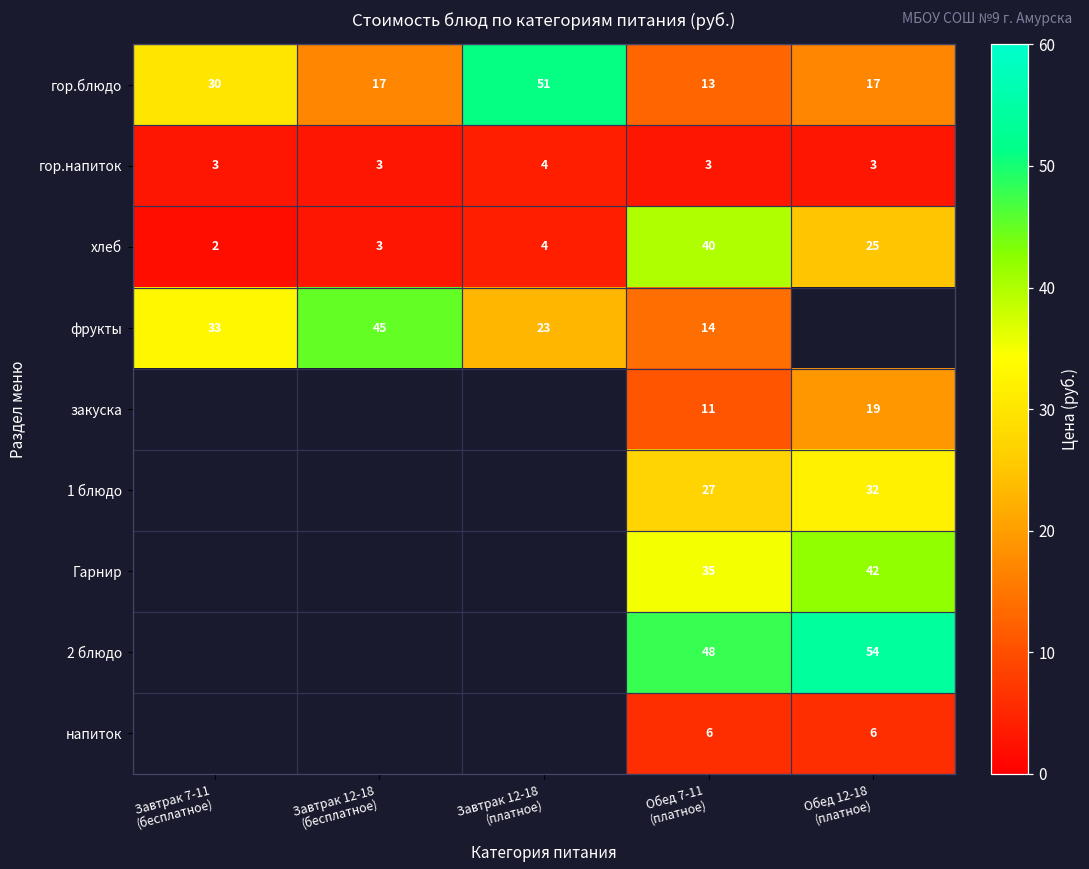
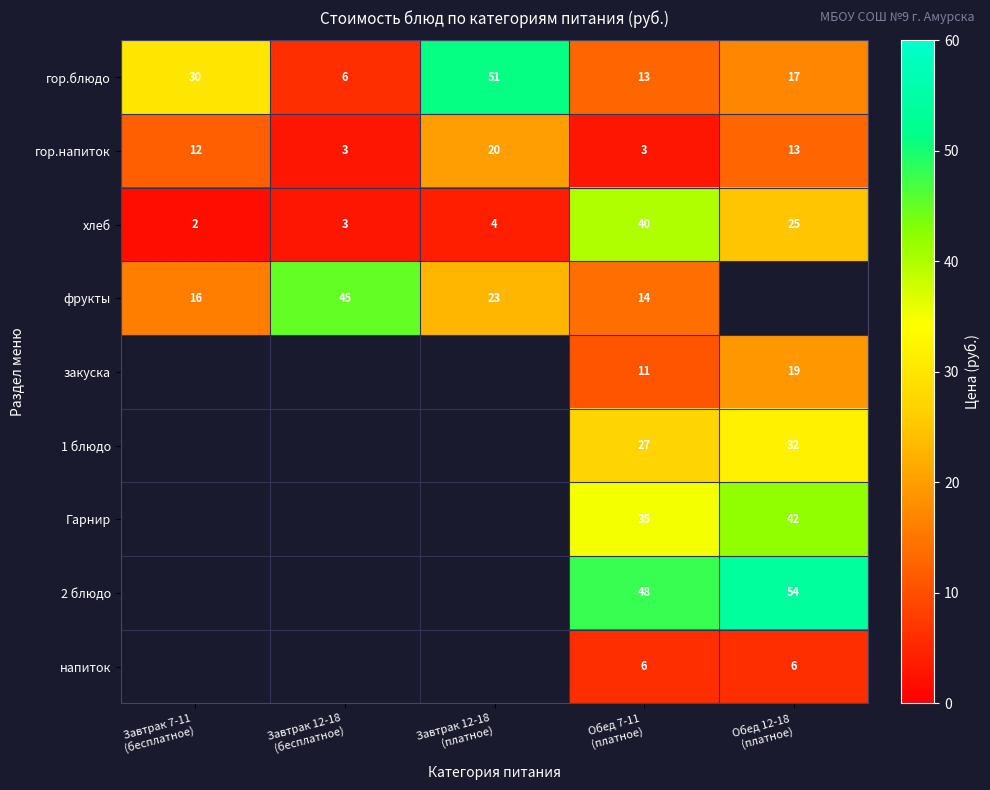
  {
    "гор.блюдо": {
      "Завтрак 7-11 (бесплатное)": 30,
-     "Завтрак 12-18 (бесплатное)": 17,
+     "Завтрак 12-18 (бесплатное)": 6,
      "Завтрак 12-18 (платное)": 51,
      "Обед 7-11 (платное)": 13,
      "Обед 12-18 (платное)": 17
    },
    "гор.напиток": {
-     "Завтрак 7-11 (бесплатное)": 3,
+     "Завтрак 7-11 (бесплатное)": 12,
      "Завтрак 12-18 (бесплатное)": 3,
-     "Завтрак 12-18 (платное)": 4,
+     "Завтрак 12-18 (платное)": 20,
      "Обед 7-11 (платное)": 3,
-     "Обед 12-18 (платное)": 3
+     "Обед 12-18 (платное)": 13
    },
    "хлеб": {
      "Завтрак 7-11 (бесплатное)": 2,
      "Завтрак 12-18 (бесплатное)": 3,
      "Завтрак 12-18 (платное)": 4,
      "Обед 7-11 (платное)": 40,
      "Обед 12-18 (платное)": 25
    },
    "фрукты": {
-     "Завтрак 7-11 (бесплатное)": 33,
+     "Завтрак 7-11 (бесплатное)": 16,
      "Завтрак 12-18 (бесплатное)": 45,
      "Завтрак 12-18 (платное)": 23,
      "Обед 7-11 (платное)": 14
    },
    "закуска": {
      "Обед 7-11 (платное)": 11,
      "Обед 12-18 (платное)": 19
    },
    "1 блюдо": {
      "Обед 7-11 (платное)": 27,
      "Обед 12-18 (платное)": 32
    },
    "Гарнир": {
      "Обед 7-11 (платное)": 35,
      "Обед 12-18 (платное)": 42
    },
    "2 блюдо": {
      "Обед 7-11 (платное)": 48,
      "Обед 12-18 (платное)": 54
    },
    "напиток": {
      "Обед 7-11 (платное)": 6,
      "Обед 12-18 (платное)": 6
    }
  }
